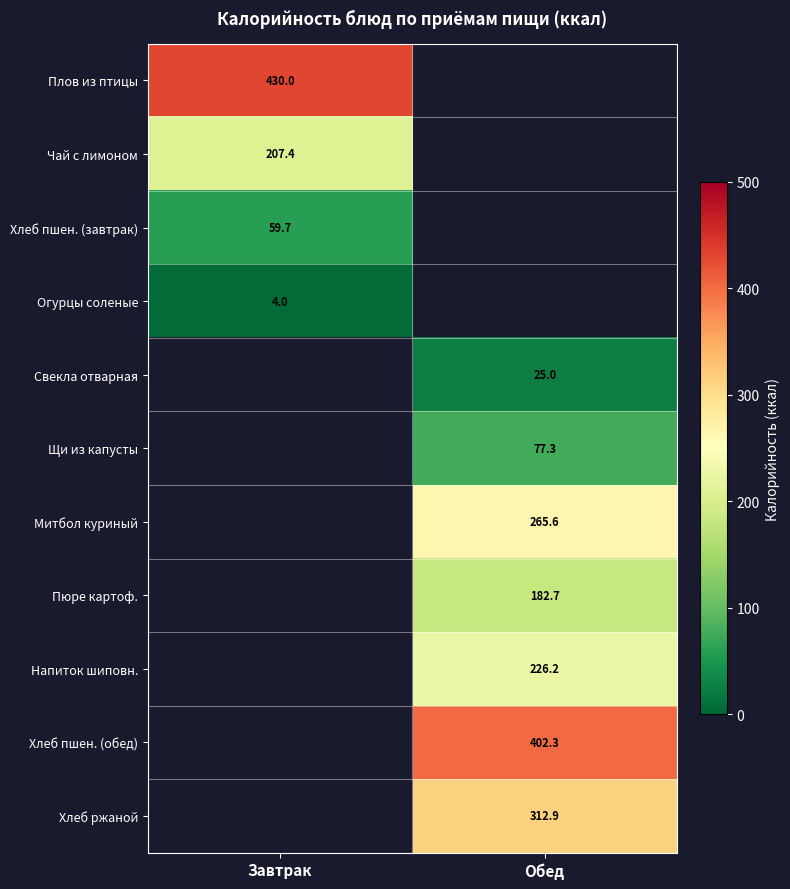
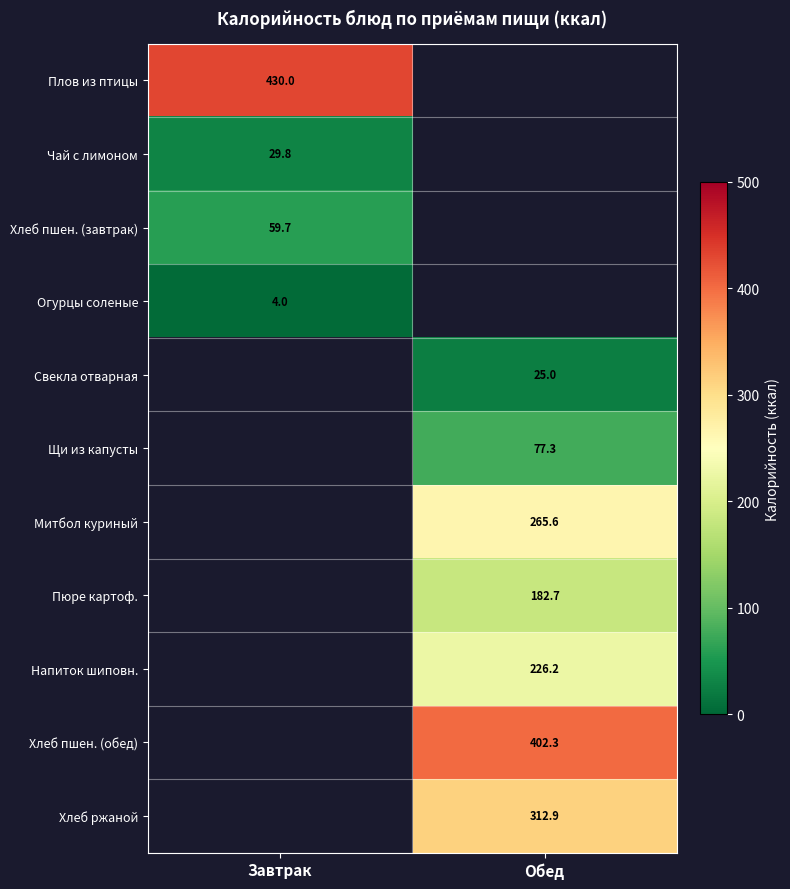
  {
    "Плов из птицы": {
      "Завтрак": 430.0
    },
    "Чай с лимоном": {
-     "Завтрак": 207.4
+     "Завтрак": 29.8
    },
    "Хлеб пшен. (завтрак)": {
      "Завтрак": 59.7
    },
    "Огурцы соленые": {
      "Завтрак": 4.0
    },
    "Свекла отварная": {
      "Обед": 25.0
    },
    "Щи из капусты": {
      "Обед": 77.3
    },
    "Митбол куриный": {
      "Обед": 265.6
    },
    "Пюре картоф.": {
      "Обед": 182.7
    },
    "Напиток шиповн.": {
      "Обед": 226.2
    },
    "Хлеб пшен. (обед)": {
      "Обед": 402.3
    },
    "Хлеб ржаной": {
      "Обед": 312.9
    }
  }
